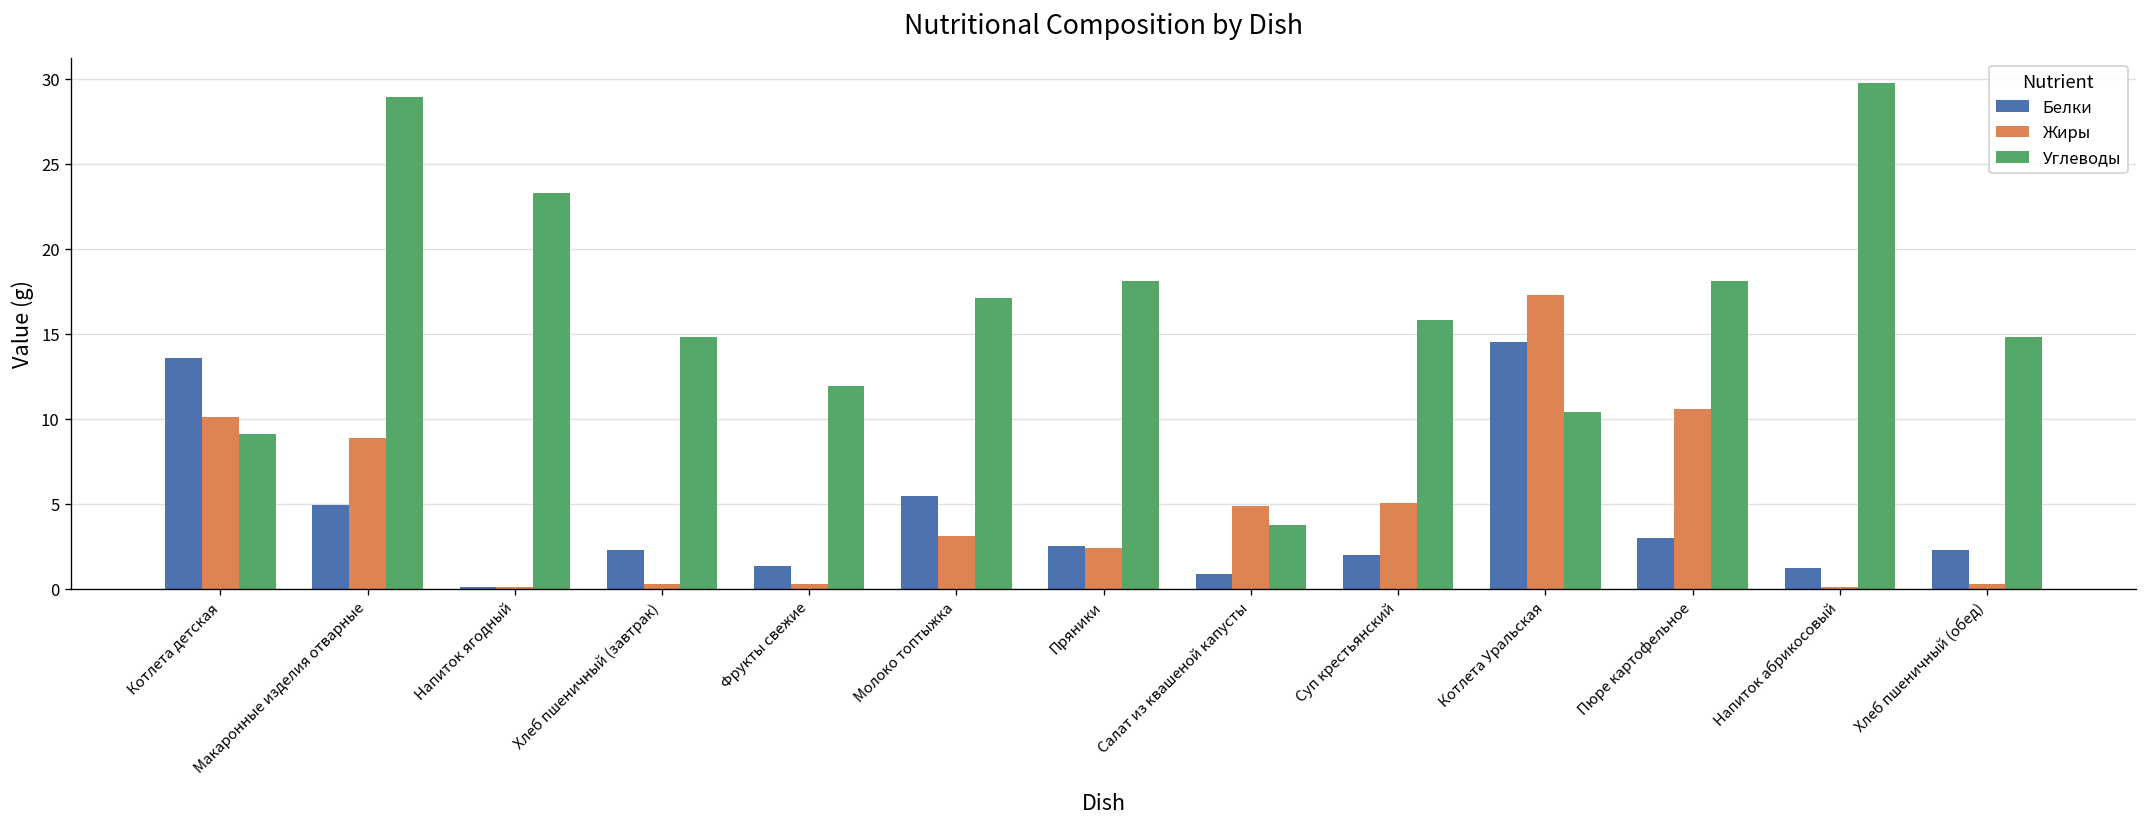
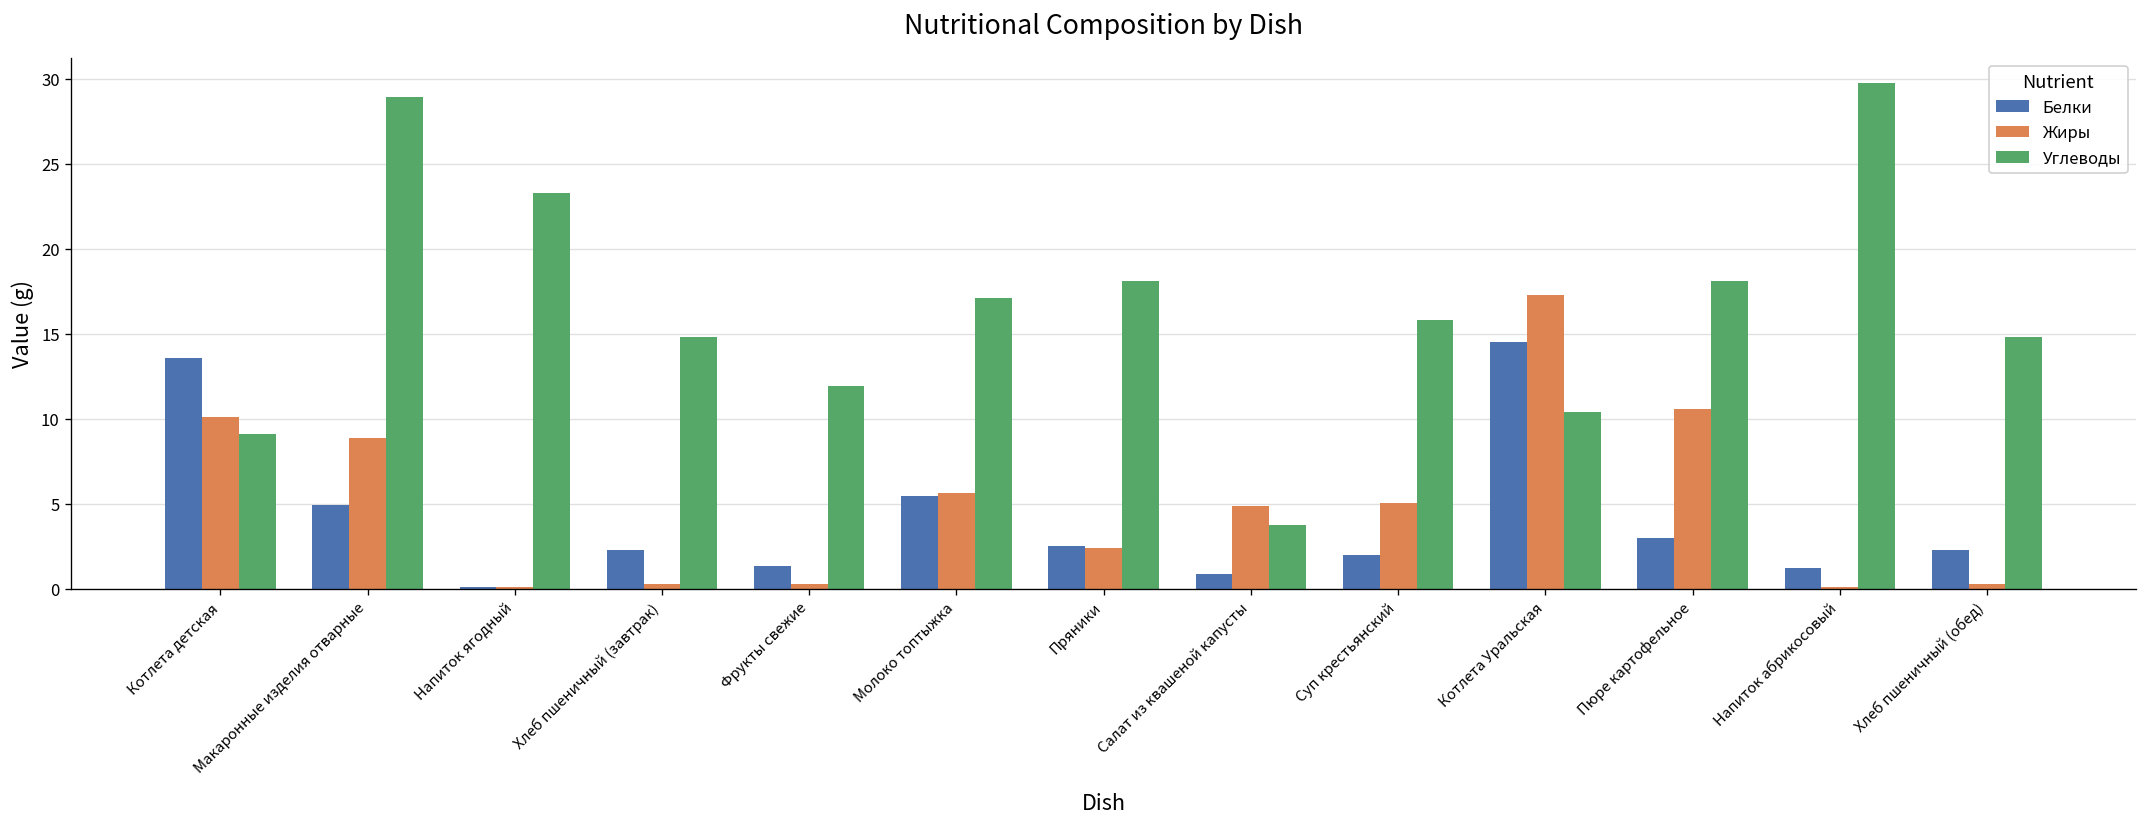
  {
    "Белки": {
      "Котлета детская": 13.6,
      "Макаронные изделия отварные": 4.9,
      "Хлеб пшеничный (завтрак)": 2.3,
      "Фрукты свежие": 1.3,
      "Молоко топтыжка": 5.5,
      "Пряники": 2.5,
      "Салат из квашеной капусты": 0.8,
      "Суп крестьянский": 2.0,
      "Котлета Уральская": 14.5,
      "Пюре картофельное": 3.0,
      "Напиток абрикосовый": 1.2,
      "Хлеб пшеничный (обед)": 2.3
    },
    "Жиры": {
      "Котлета детская": 10.1,
      "Макаронные изделия отварные": 8.9,
      "Хлеб пшеничный (завтрак)": 0.2,
      "Фрукты свежие": 0.3,
-     "Молоко топтыжка": 3.1,
+     "Молоко топтыжка": 5.6,
      "Пряники": 2.4,
      "Салат из квашеной капусты": 4.9,
      "Суп крестьянский": 5.0,
      "Котлета Уральская": 17.3,
      "Пюре картофельное": 10.6,
      "Хлеб пшеничный (обед)": 0.2
    },
    "Углеводы": {
      "Котлета детская": 9.1,
      "Макаронные изделия отварные": 28.9,
      "Напиток ягодный": 23.3,
      "Хлеб пшеничный (завтрак)": 14.8,
      "Фрукты свежие": 11.9,
      "Молоко топтыжка": 17.1,
      "Пряники": 18.1,
      "Салат из квашеной капусты": 3.7,
      "Суп крестьянский": 15.8,
      "Котлета Уральская": 10.4,
      "Пюре картофельное": 18.1,
      "Напиток абрикосовый": 29.8,
      "Хлеб пшеничный (обед)": 14.8
    }
  }
